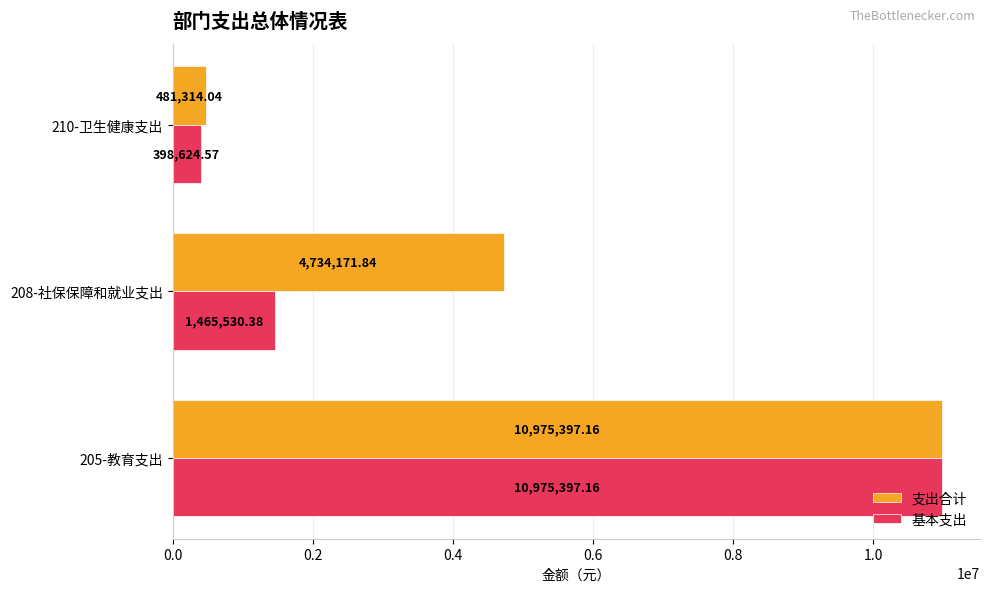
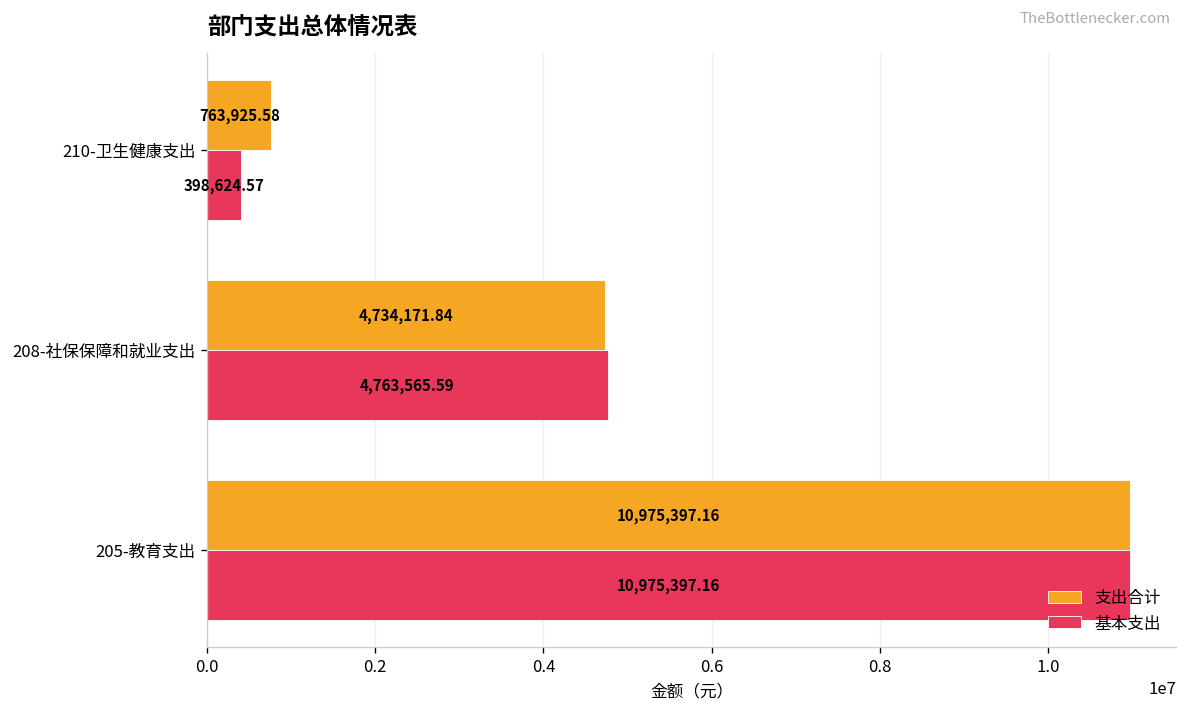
  {
    "支出合计": {
-     "210-卫生健康支出": "481,314.04",
+     "210-卫生健康支出": "763,925.58",
      "208-社保保障和就业支出": "4,734,171.84",
      "205-教育支出": "10,975,397.16"
    },
    "基本支出": {
      "210-卫生健康支出": "398,624.57",
-     "208-社保保障和就业支出": "1,465,530.38",
+     "208-社保保障和就业支出": "4,763,565.59",
      "205-教育支出": "10,975,397.16"
    }
  }
